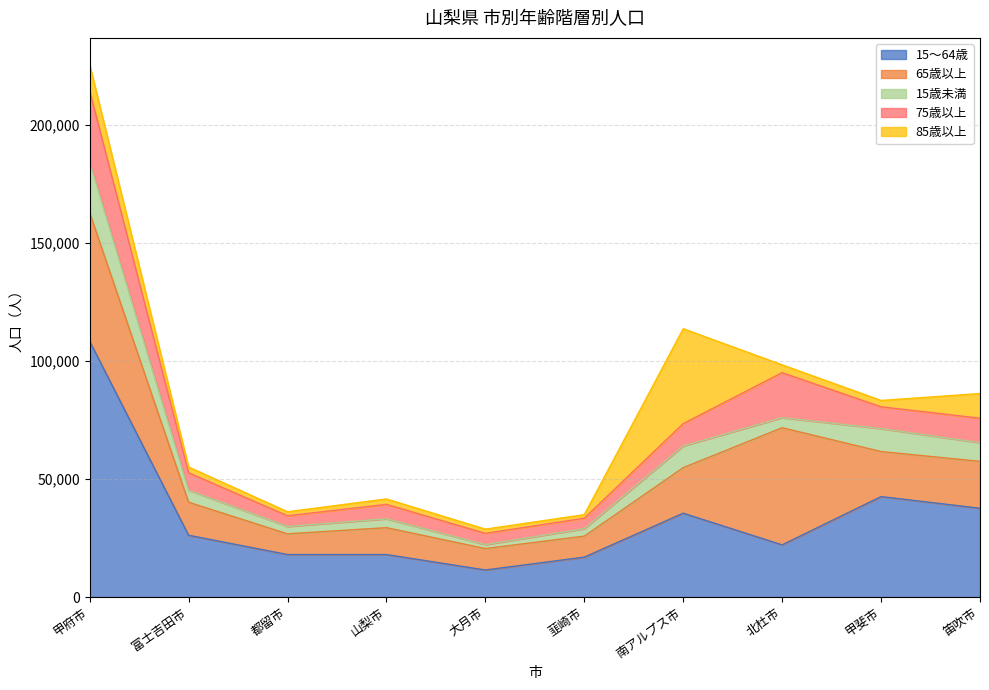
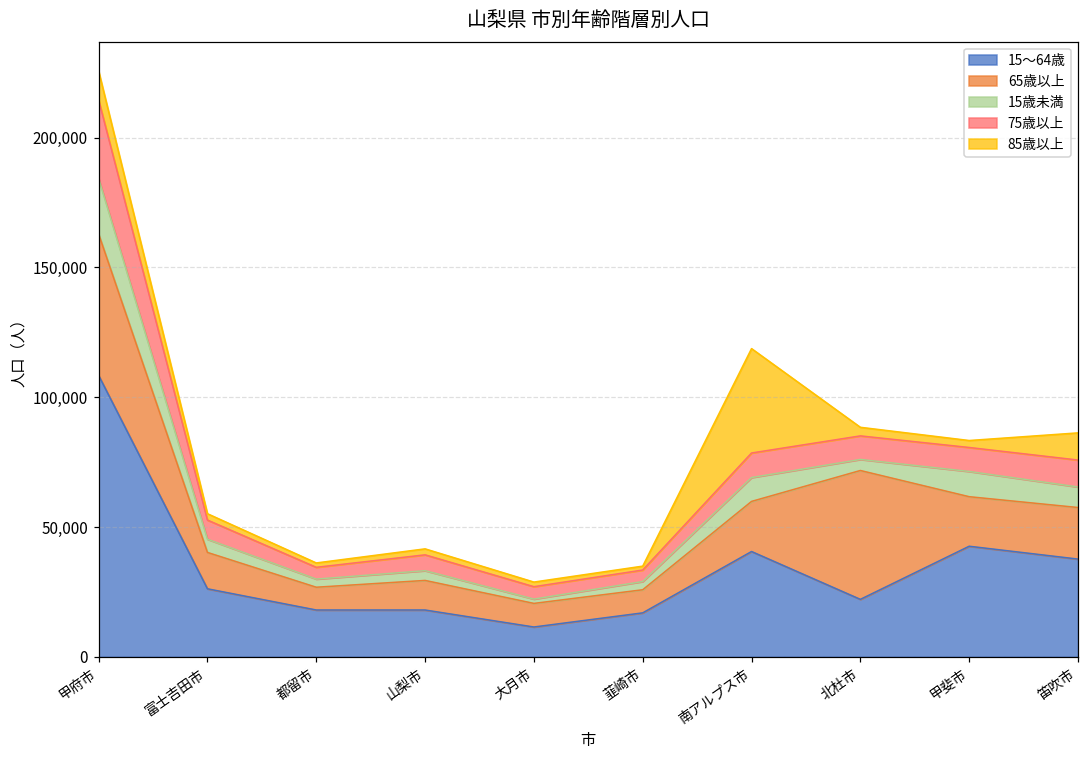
  {
    "15～64歳": {
      "甲府市": "108,000",
      "富士吉田市": "26,000",
      "都留市": "18,000",
      "山梨市": "18,000",
      "大月市": "11,000",
      "韮崎市": "17,000",
-     "南アルプス市": "36,000",
+     "南アルプス市": "41,000",
      "北杜市": "22,000",
      "甲斐市": "43,000",
      "笛吹市": "38,000"
    },
    "65歳以上": {
      "甲府市": "54,000",
      "富士吉田市": "14,000",
      "都留市": "9,000",
      "山梨市": "11,000",
      "大月市": "9,000",
      "韮崎市": "9,000",
      "南アルプス市": "19,000",
      "北杜市": "50,000",
      "甲斐市": "19,000",
      "笛吹市": "20,000"
    },
    "15歳未満": {
      "甲府市": "21,000",
      "富士吉田市": "5,000",
      "都留市": "3,000",
      "山梨市": "4,000",
      "大月市": "2,000",
      "韮崎市": "3,000",
      "南アルプス市": "9,000",
      "北杜市": "4,000",
      "甲斐市": "10,000",
      "笛吹市": "8,000"
    },
    "75歳以上": {
      "甲府市": "30,000",
      "富士吉田市": "7,000",
      "都留市": "5,000",
      "山梨市": "6,000",
      "大月市": "5,000",
      "韮崎市": "4,000",
      "南アルプス市": "9,000",
-     "北杜市": "19,000",
+     "北杜市": "9,000",
      "甲斐市": "9,000",
      "笛吹市": "10,000"
    },
    "85歳以上": {
      "甲府市": "11,000",
      "富士吉田市": "2,000",
      "都留市": "2,000",
      "山梨市": "2,000",
      "大月市": "2,000",
      "韮崎市": "2,000",
      "南アルプス市": "40,000",
      "北杜市": "3,000",
      "甲斐市": "3,000",
      "笛吹市": "10,000"
    }
  }
